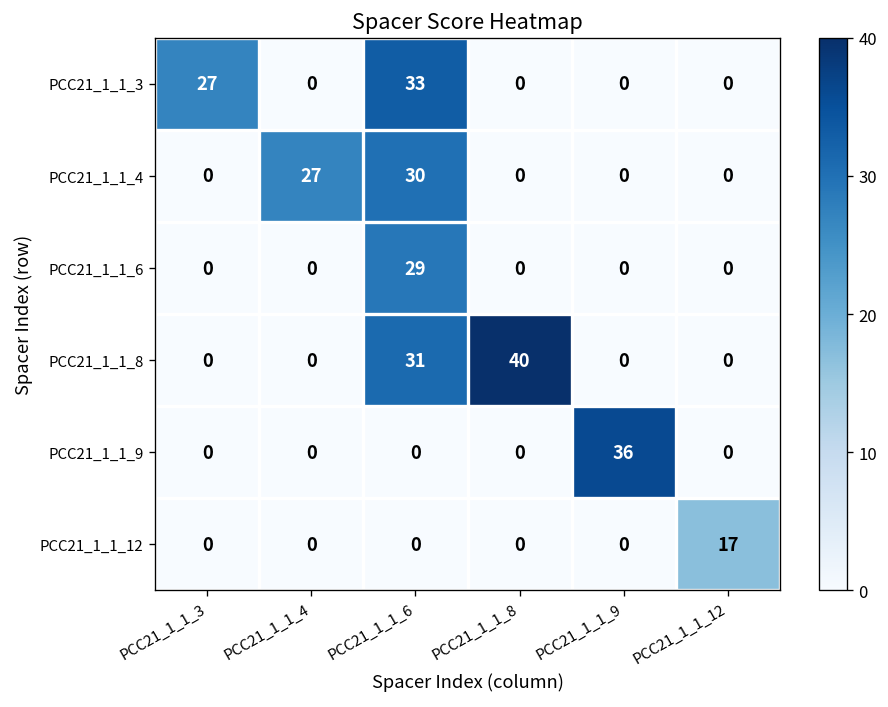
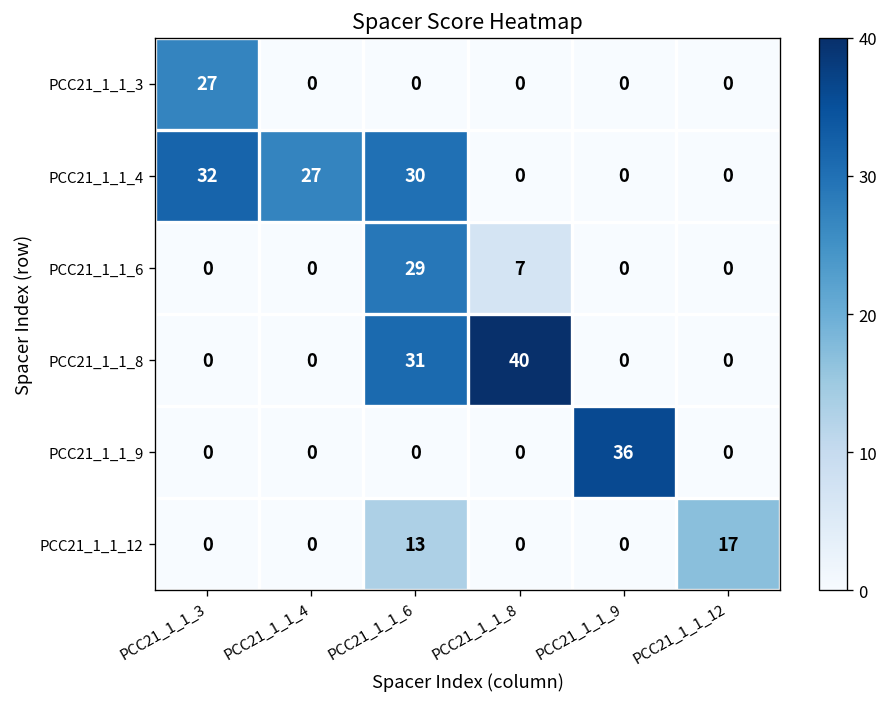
  {
    "PCC21_1_1_3": {
      "PCC21_1_1_3": 27,
      "PCC21_1_1_4": 0,
-     "PCC21_1_1_6": 33,
+     "PCC21_1_1_6": 0,
      "PCC21_1_1_8": 0,
      "PCC21_1_1_9": 0,
      "PCC21_1_1_12": 0
    },
    "PCC21_1_1_4": {
-     "PCC21_1_1_3": 0,
+     "PCC21_1_1_3": 32,
      "PCC21_1_1_4": 27,
      "PCC21_1_1_6": 30,
      "PCC21_1_1_8": 0,
      "PCC21_1_1_9": 0,
      "PCC21_1_1_12": 0
    },
    "PCC21_1_1_6": {
      "PCC21_1_1_3": 0,
      "PCC21_1_1_4": 0,
      "PCC21_1_1_6": 29,
-     "PCC21_1_1_8": 0,
+     "PCC21_1_1_8": 7,
      "PCC21_1_1_9": 0,
      "PCC21_1_1_12": 0
    },
    "PCC21_1_1_8": {
      "PCC21_1_1_3": 0,
      "PCC21_1_1_4": 0,
      "PCC21_1_1_6": 31,
      "PCC21_1_1_8": 40,
      "PCC21_1_1_9": 0,
      "PCC21_1_1_12": 0
    },
    "PCC21_1_1_9": {
      "PCC21_1_1_3": 0,
      "PCC21_1_1_4": 0,
      "PCC21_1_1_6": 0,
      "PCC21_1_1_8": 0,
      "PCC21_1_1_9": 36,
      "PCC21_1_1_12": 0
    },
    "PCC21_1_1_12": {
      "PCC21_1_1_3": 0,
      "PCC21_1_1_4": 0,
-     "PCC21_1_1_6": 0,
+     "PCC21_1_1_6": 13,
      "PCC21_1_1_8": 0,
      "PCC21_1_1_9": 0,
      "PCC21_1_1_12": 17
    }
  }
